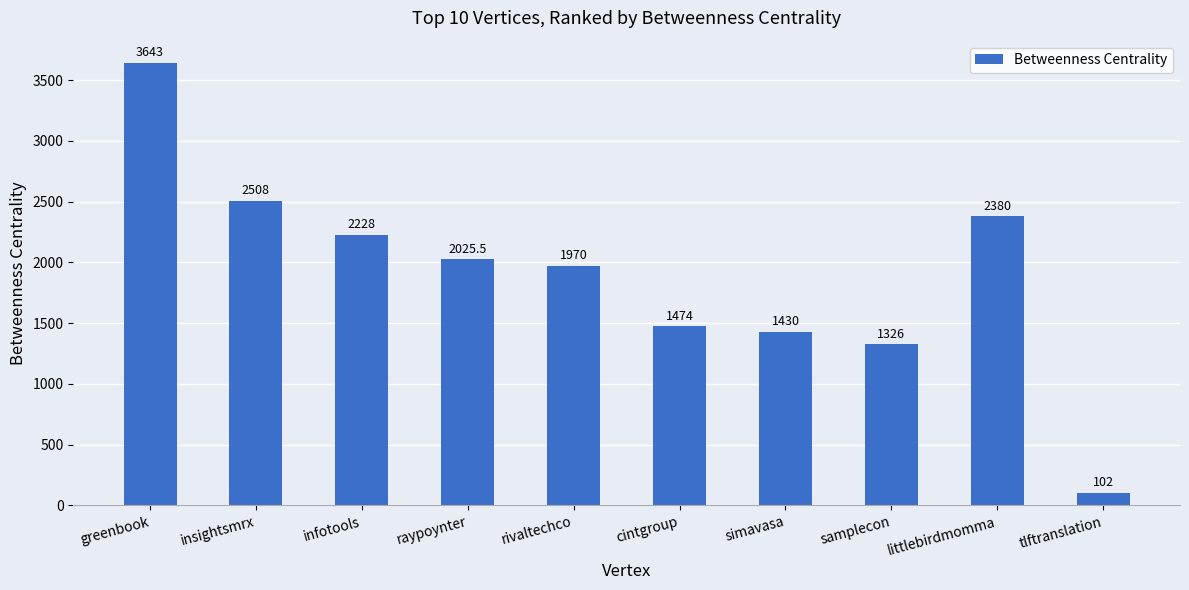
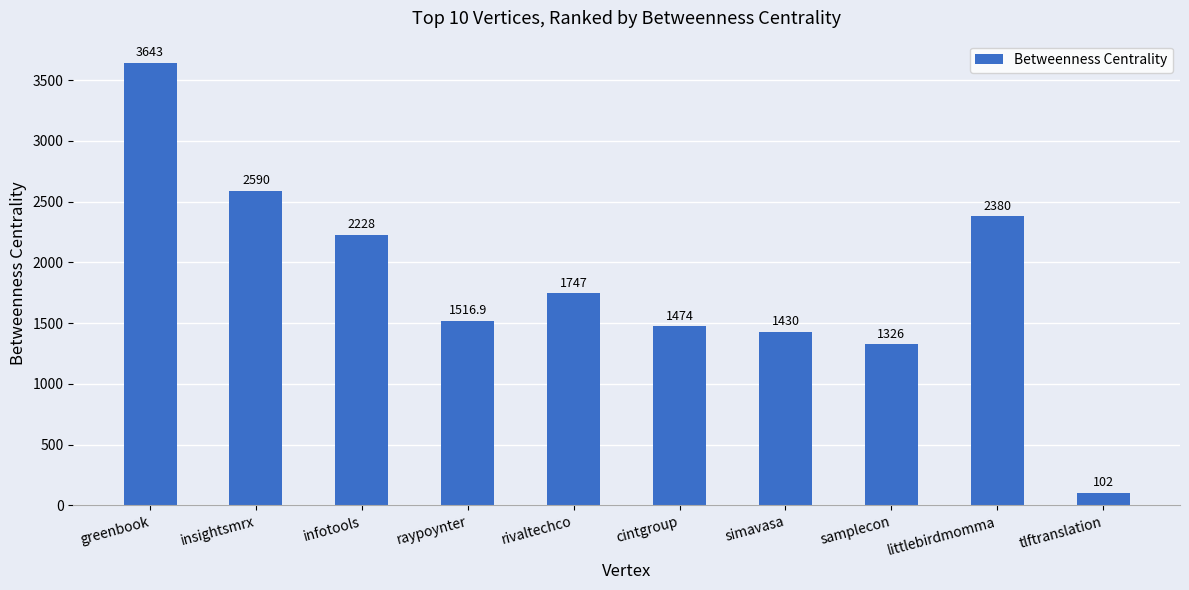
  {
    "greenbook": 3643,
-   "insightsmrx": 2508,
+   "insightsmrx": 2590,
    "infotools": 2228,
-   "raypoynter": 2025.5,
-   "rivaltechco": 1970,
+   "raypoynter": 1516.9,
+   "rivaltechco": 1747,
    "cintgroup": 1474,
    "simavasa": 1430,
    "samplecon": 1326,
    "littlebirdmomma": 2380,
    "tlftranslation": 102
  }
